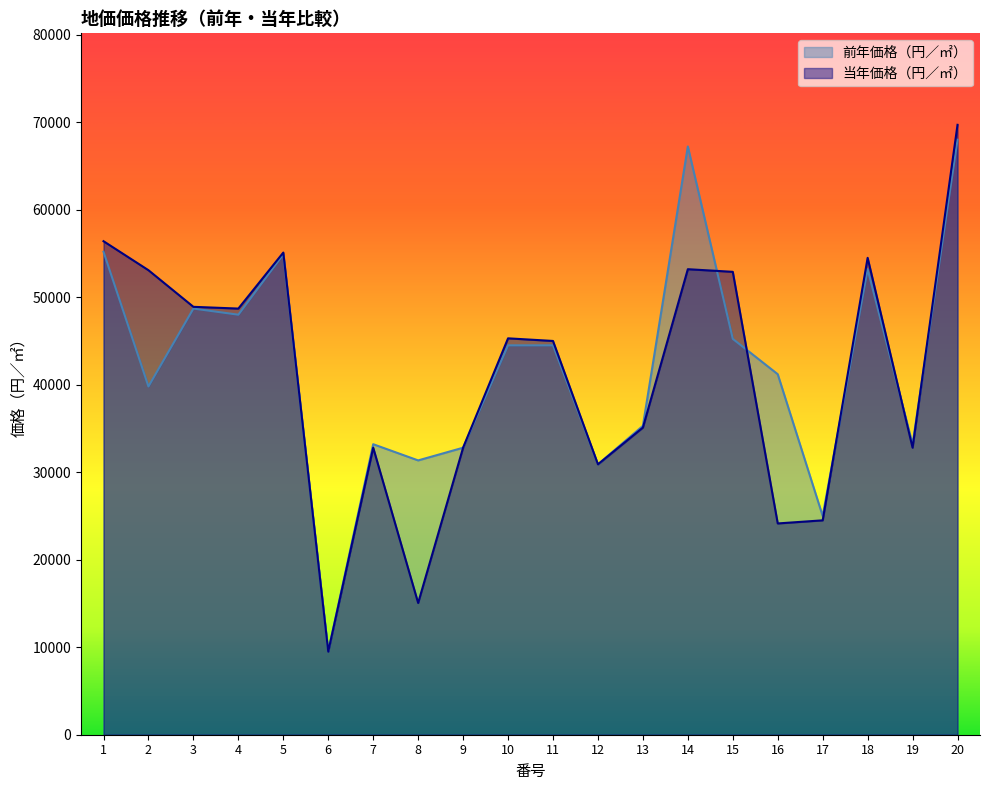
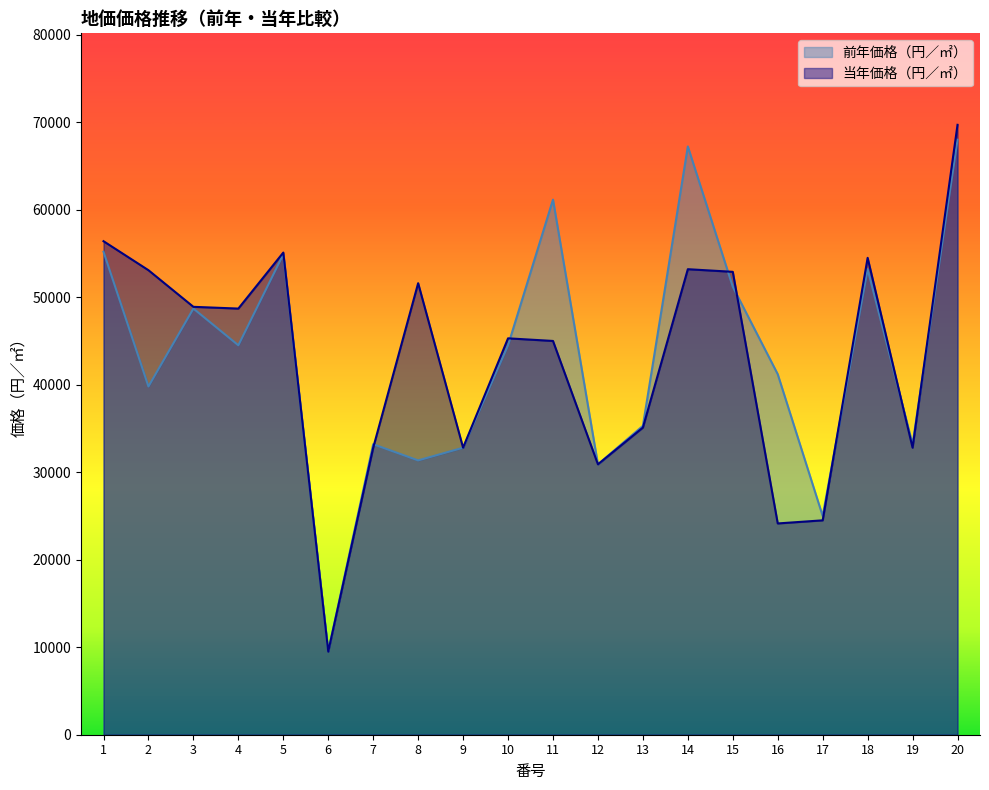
  {
    "前年価格（円／㎡）": {
      "1": 55000,
      "2": 40000,
-     "4": 48000,
+     "4": 45000,
      "7": 33000,
      "8": 31000,
      "10": 45000,
-     "11": 45000,
+     "11": 61000,
      "14": 67000,
-     "15": 45000,
+     "15": 51000,
      "16": 41000,
      "17": 25000,
      "18": 53000,
      "19": 33000,
      "20": 68000
    },
    "当年価格（円／㎡）": {
      "1": 56000,
      "2": 53000,
      "4": 49000,
      "7": 33000,
-     "8": 15000,
+     "8": 52000,
      "10": 45000,
      "11": 45000,
      "14": 53000,
      "15": 53000,
      "16": 24000,
      "17": 25000,
      "18": 55000,
      "19": 33000,
      "20": 70000
    }
  }
